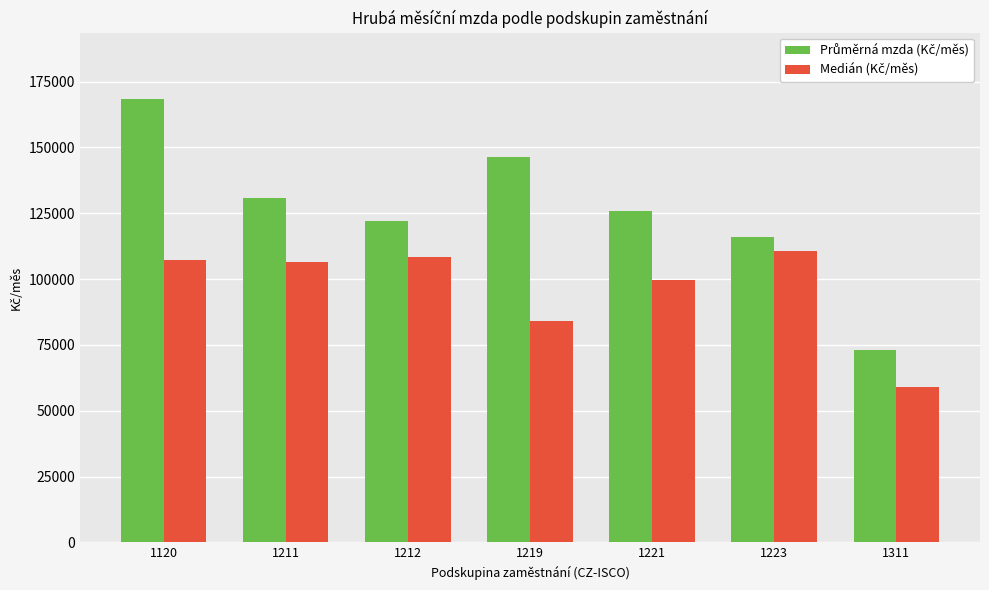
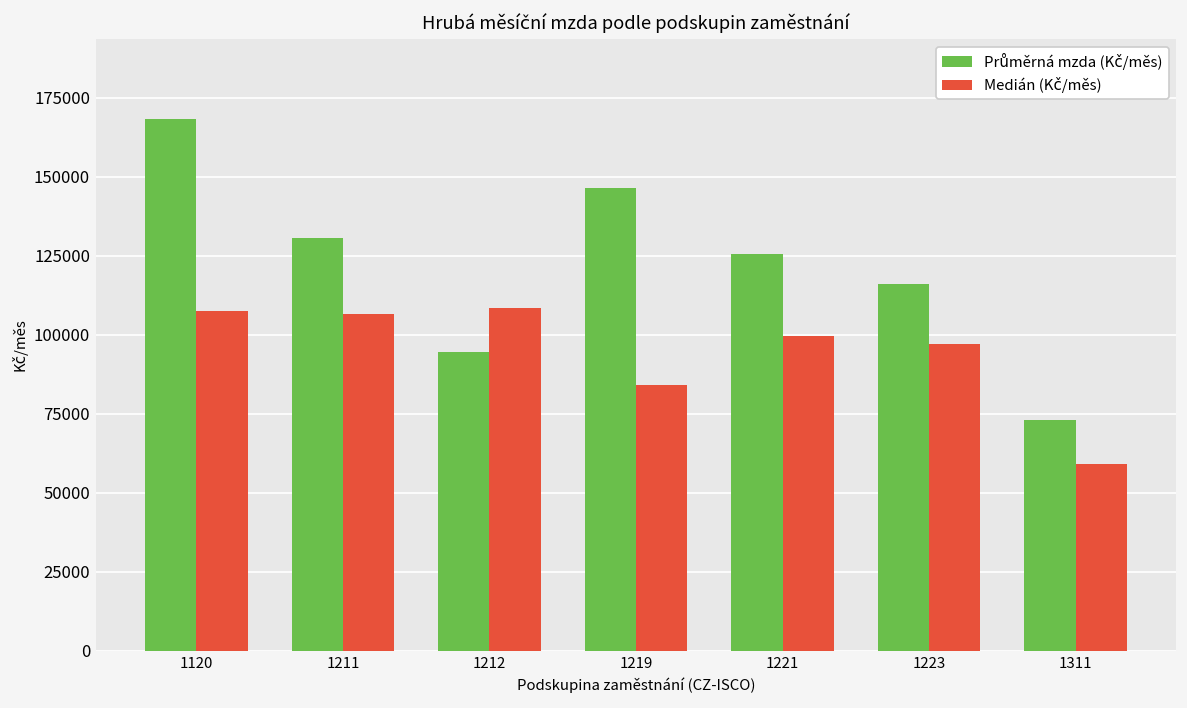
  {
    "Průměrná mzda (Kč/měs)": {
      "1120": 168000,
      "1211": 131000,
-     "1212": 122000,
+     "1212": 95000,
      "1219": 146000,
      "1221": 126000,
      "1223": 116000,
      "1311": 73000
    },
    "Medián (Kč/měs)": {
      "1120": 107000,
      "1211": 107000,
      "1212": 109000,
      "1219": 84000,
      "1221": 100000,
-     "1223": 111000,
+     "1223": 97000,
      "1311": 59000
    }
  }
